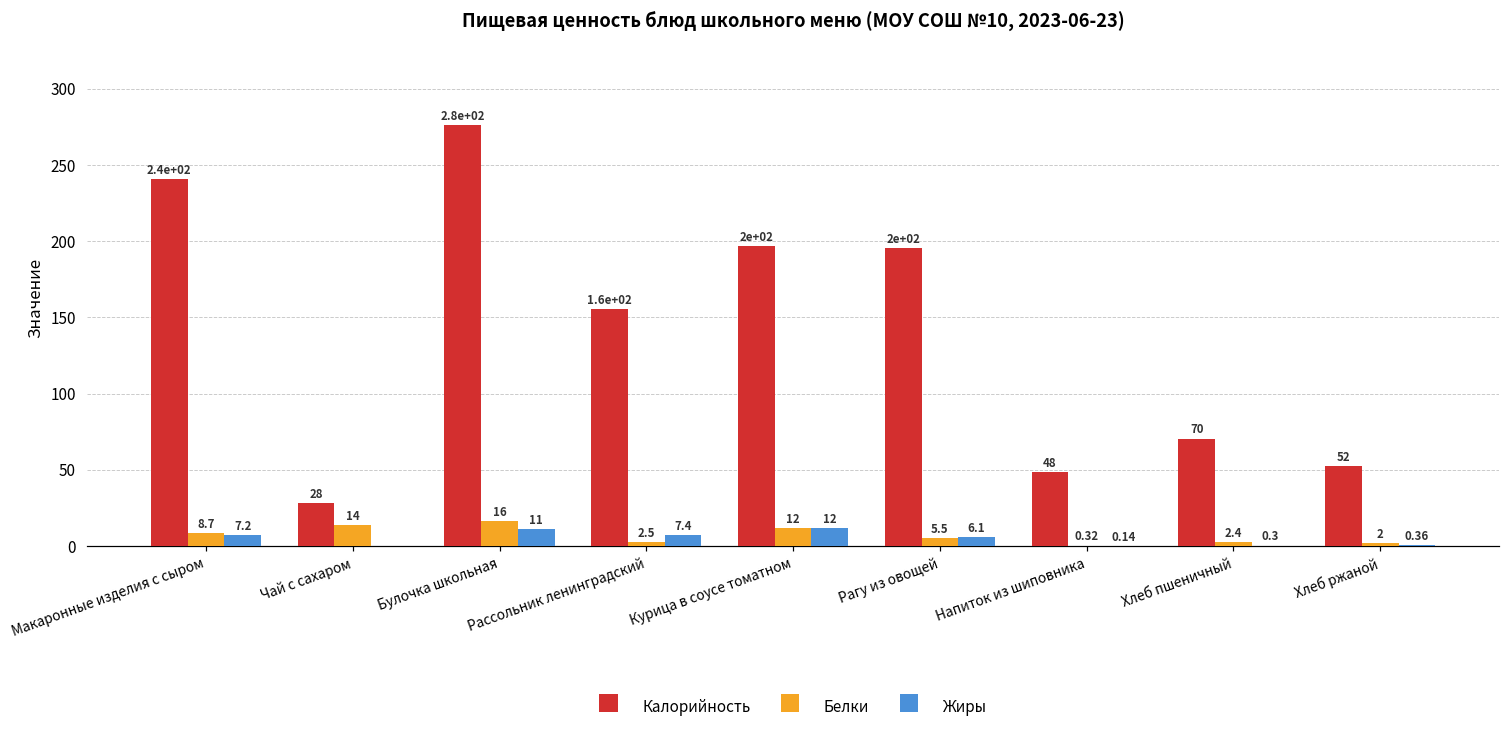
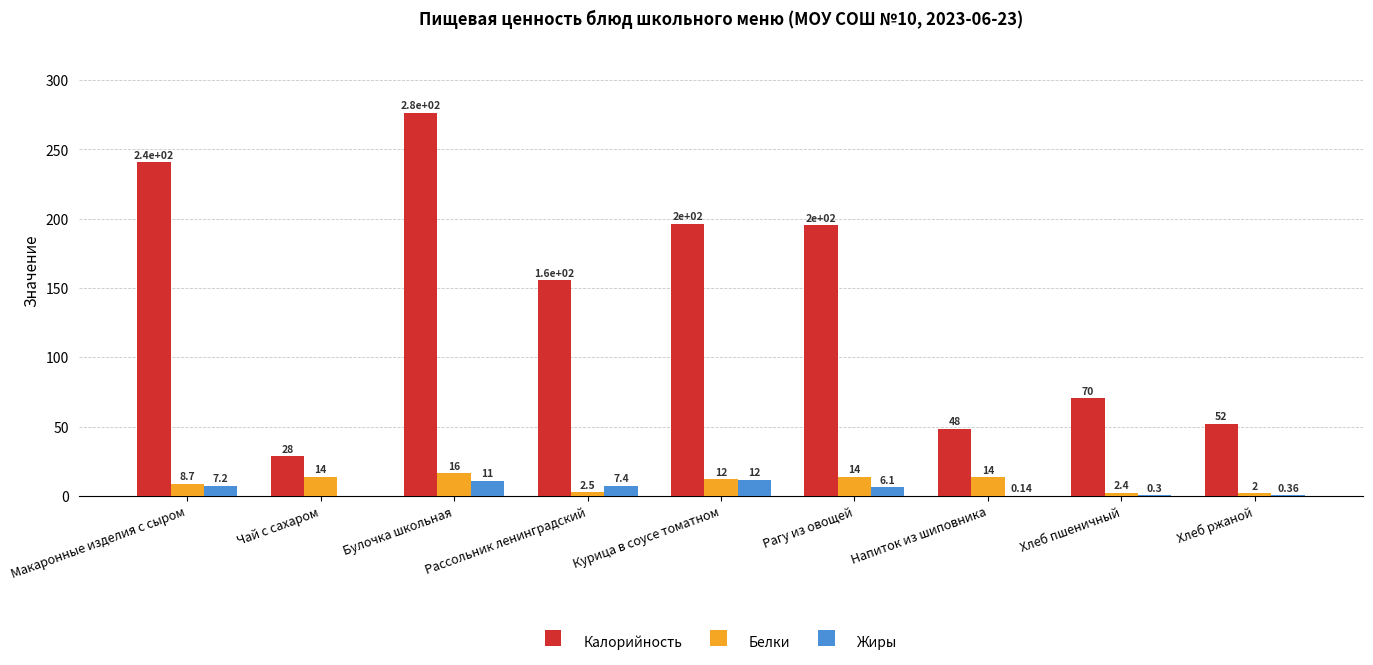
  {
    "Калорийность": {
      "Чай с сахаром": 28,
      "Напиток из шиповника": 48,
      "Хлеб пшеничный": 70,
      "Хлеб ржаной": 52
    },
    "Белки": {
      "Макаронные изделия с сыром": 8.7,
      "Чай с сахаром": 14,
      "Булочка школьная": 16,
      "Рассольник ленинградский": 2.5,
      "Курица в соусе томатном": 12,
-     "Рагу из овощей": 5.5,
-     "Напиток из шиповника": 0.32,
+     "Рагу из овощей": 14,
+     "Напиток из шиповника": 14,
      "Хлеб пшеничный": 2.4,
      "Хлеб ржаной": 2
    },
    "Жиры": {
      "Макаронные изделия с сыром": 7.2,
      "Булочка школьная": 11,
      "Рассольник ленинградский": 7.4,
      "Курица в соусе томатном": 12,
      "Рагу из овощей": 6.1,
      "Напиток из шиповника": 0.14,
      "Хлеб пшеничный": 0.3,
      "Хлеб ржаной": 0.36
    }
  }
